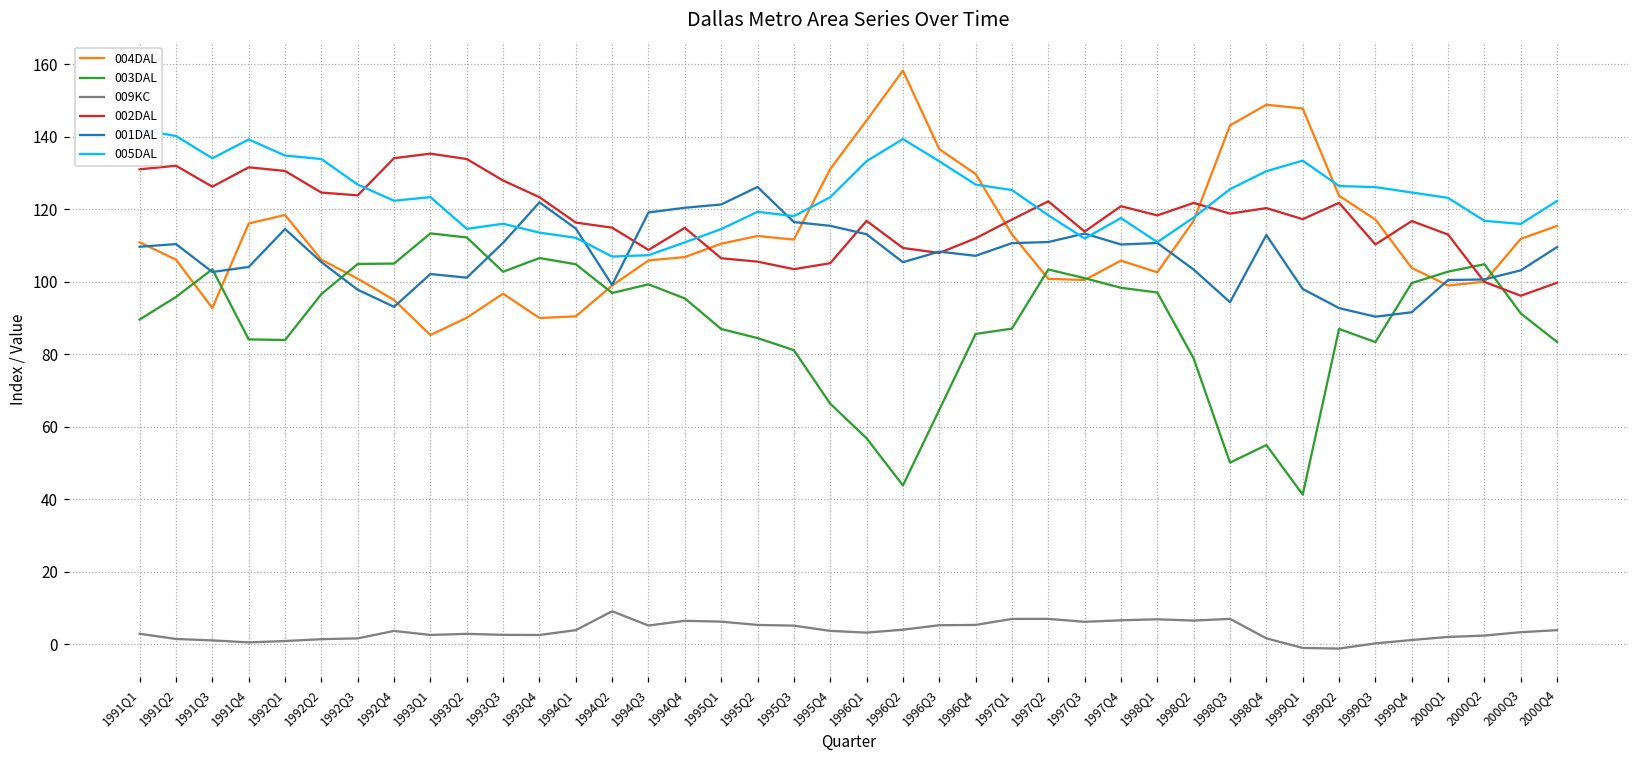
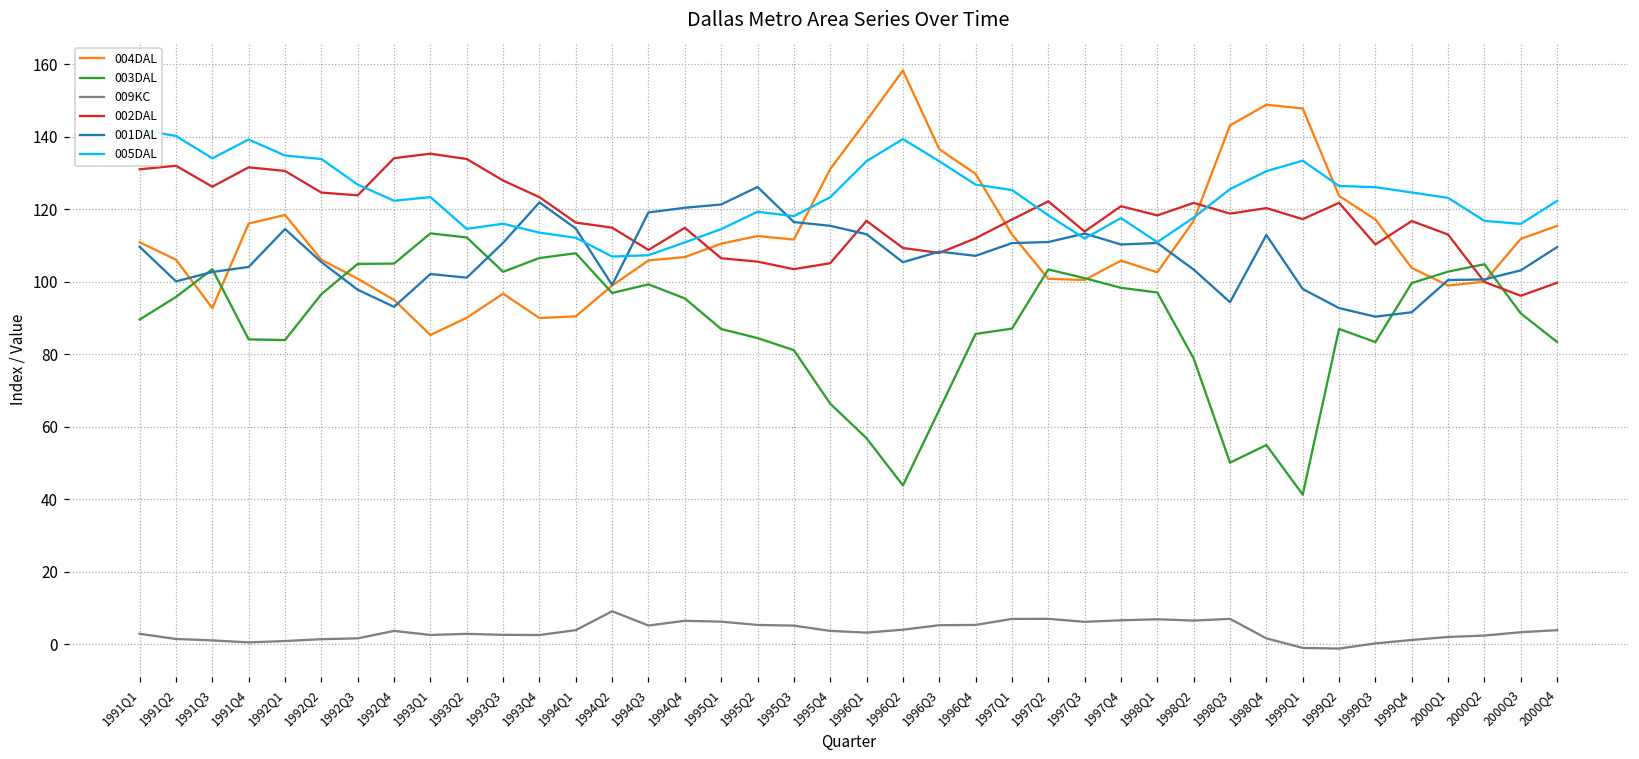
  {
    "003DAL": {
      "1991Q1": 90,
      "1991Q2": 96,
      "1991Q3": 103,
      "1991Q4": 84,
      "1992Q1": 84,
      "1992Q2": 97,
      "1992Q3": 105,
      "1992Q4": 105,
      "1993Q1": 113,
      "1993Q2": 112,
      "1993Q3": 103,
      "1993Q4": 107,
-     "1994Q1": 105,
+     "1994Q1": 108,
      "1994Q2": 97,
      "1994Q3": 99,
      "1994Q4": 95,
      "1995Q1": 87,
      "1995Q2": 84,
      "1995Q3": 81,
      "1995Q4": 66,
      "1996Q1": 57,
      "1996Q2": 44,
      "1996Q3": 65,
      "1996Q4": 86,
      "1997Q1": 87,
      "1997Q2": 103,
      "1997Q4": 98,
      "1998Q1": 97,
      "1998Q2": 79,
      "1998Q3": 50,
      "1998Q4": 55,
      "1999Q1": 41,
      "1999Q2": 87,
      "1999Q3": 83,
      "1999Q4": 100,
      "2000Q1": 103,
      "2000Q2": 105,
      "2000Q3": 91,
      "2000Q4": 83
    },
    "001DAL": {
      "1991Q1": 110,
-     "1991Q2": 110,
+     "1991Q2": 100,
      "1991Q3": 103,
      "1991Q4": 104,
      "1992Q1": 115,
      "1992Q3": 98,
      "1992Q4": 93,
      "1993Q1": 102,
      "1993Q2": 101,
      "1993Q3": 111,
      "1993Q4": 122,
      "1994Q1": 115,
      "1994Q3": 119,
      "1994Q4": 120,
      "1995Q1": 121,
      "1995Q2": 126,
      "1995Q3": 116,
      "1995Q4": 115,
      "1996Q1": 113,
      "1996Q2": 105,
      "1996Q4": 107,
      "1997Q1": 111,
      "1997Q2": 111,
      "1997Q4": 110,
      "1998Q2": 103,
      "1998Q3": 94,
      "1998Q4": 113,
      "1999Q1": 98,
      "1999Q2": 93,
      "1999Q3": 90,
      "1999Q4": 92,
      "2000Q1": 100,
      "2000Q3": 103,
      "2000Q4": 110
    }
  }
